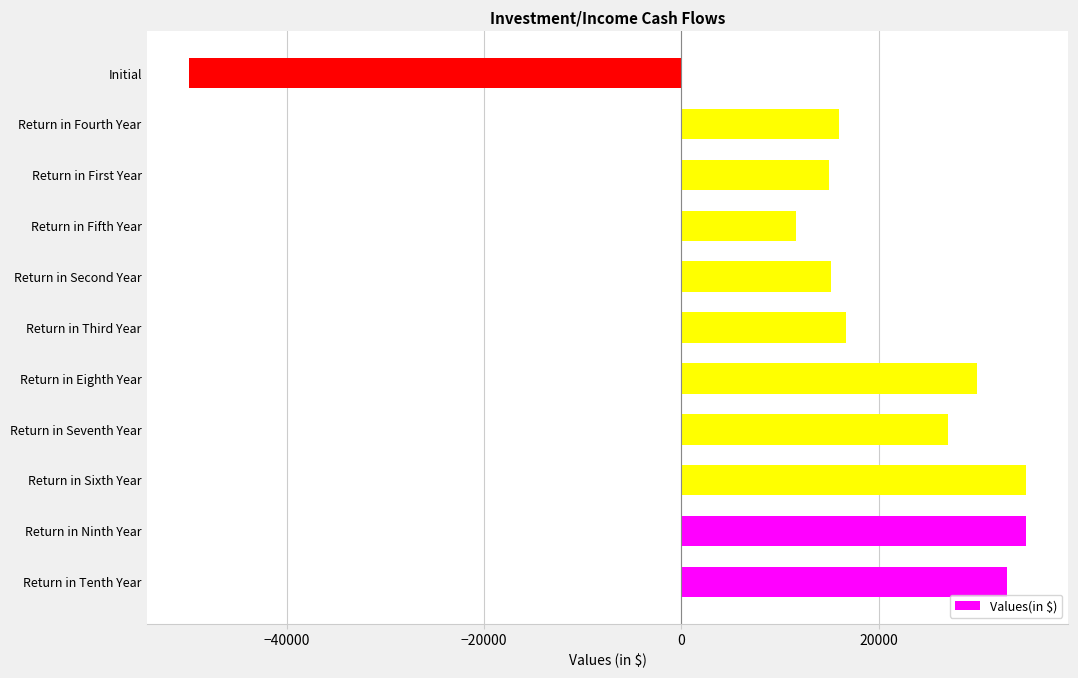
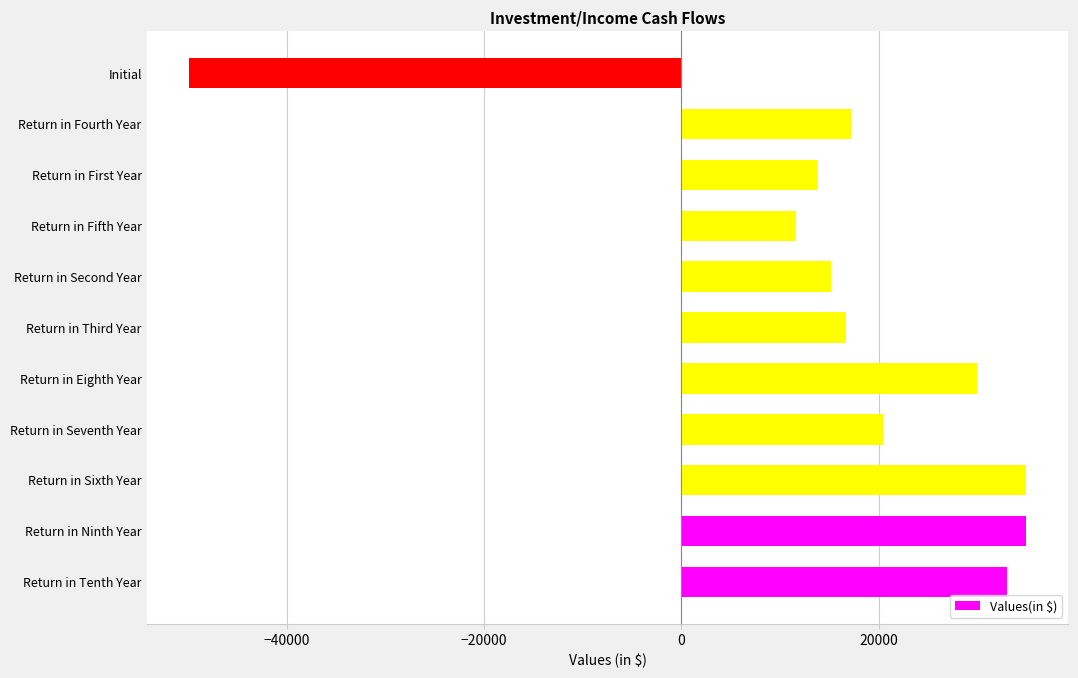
  {
    "Initial": -50000,
-   "Return in Fourth Year": 16000,
-   "Return in First Year": 15000,
+   "Return in Fourth Year": 17000,
+   "Return in First Year": 14000,
    "Return in Fifth Year": 12000,
    "Return in Second Year": 15000,
    "Return in Third Year": 17000,
    "Return in Eighth Year": 30000,
-   "Return in Seventh Year": 27000,
+   "Return in Seventh Year": 20000,
    "Return in Sixth Year": 35000,
    "Return in Ninth Year": 35000,
    "Return in Tenth Year": 33000
  }
